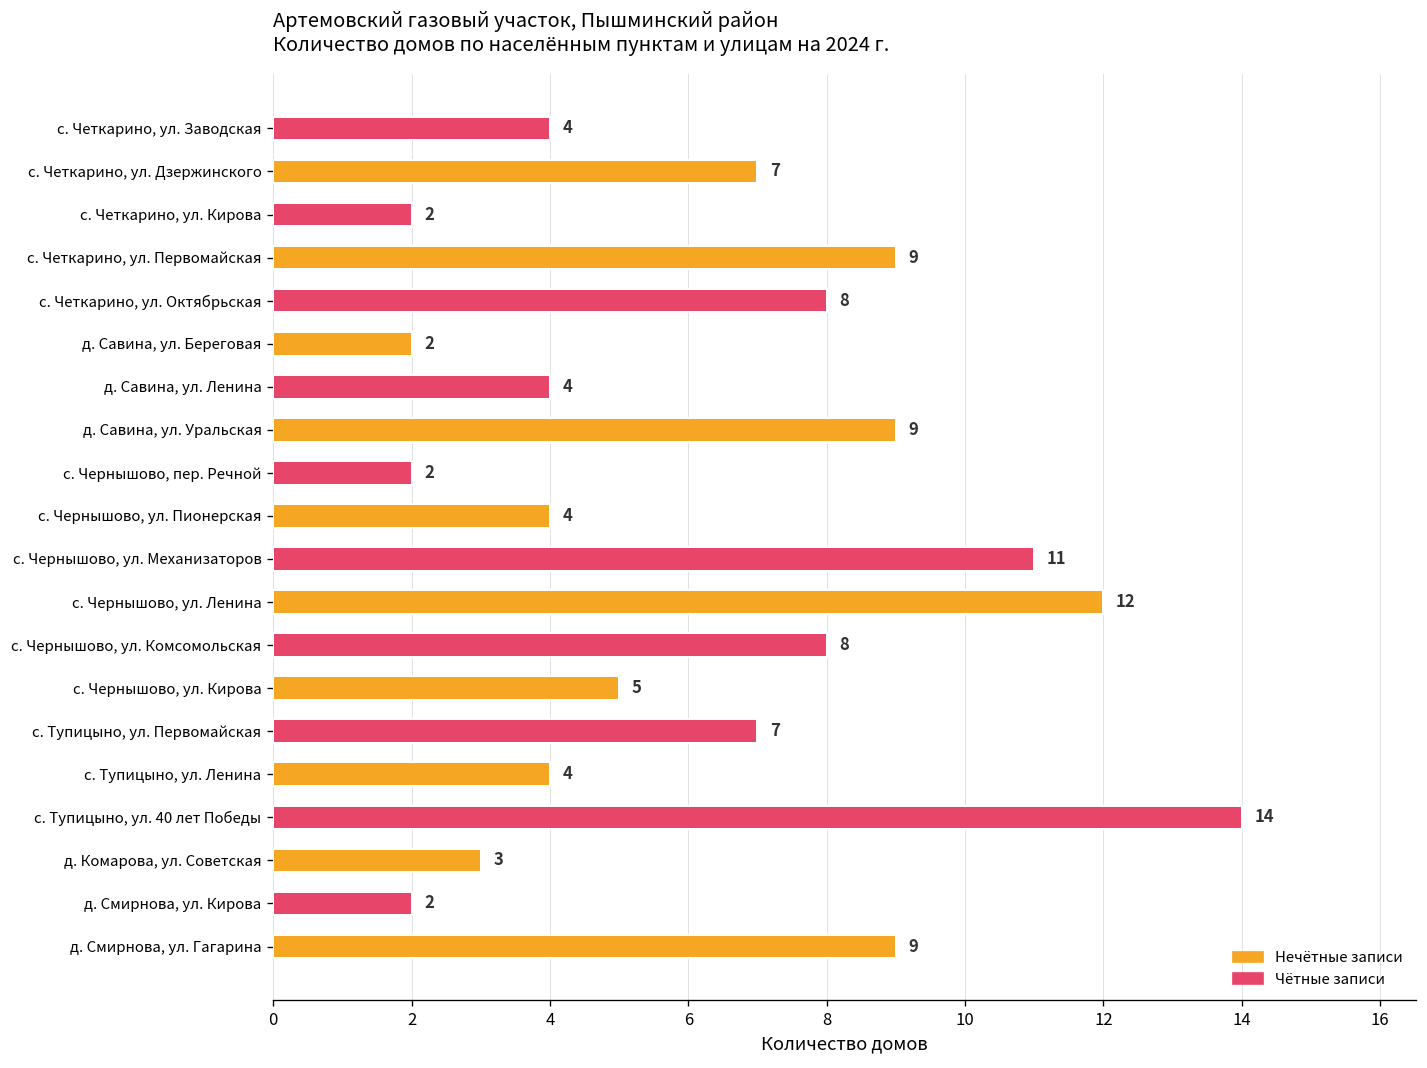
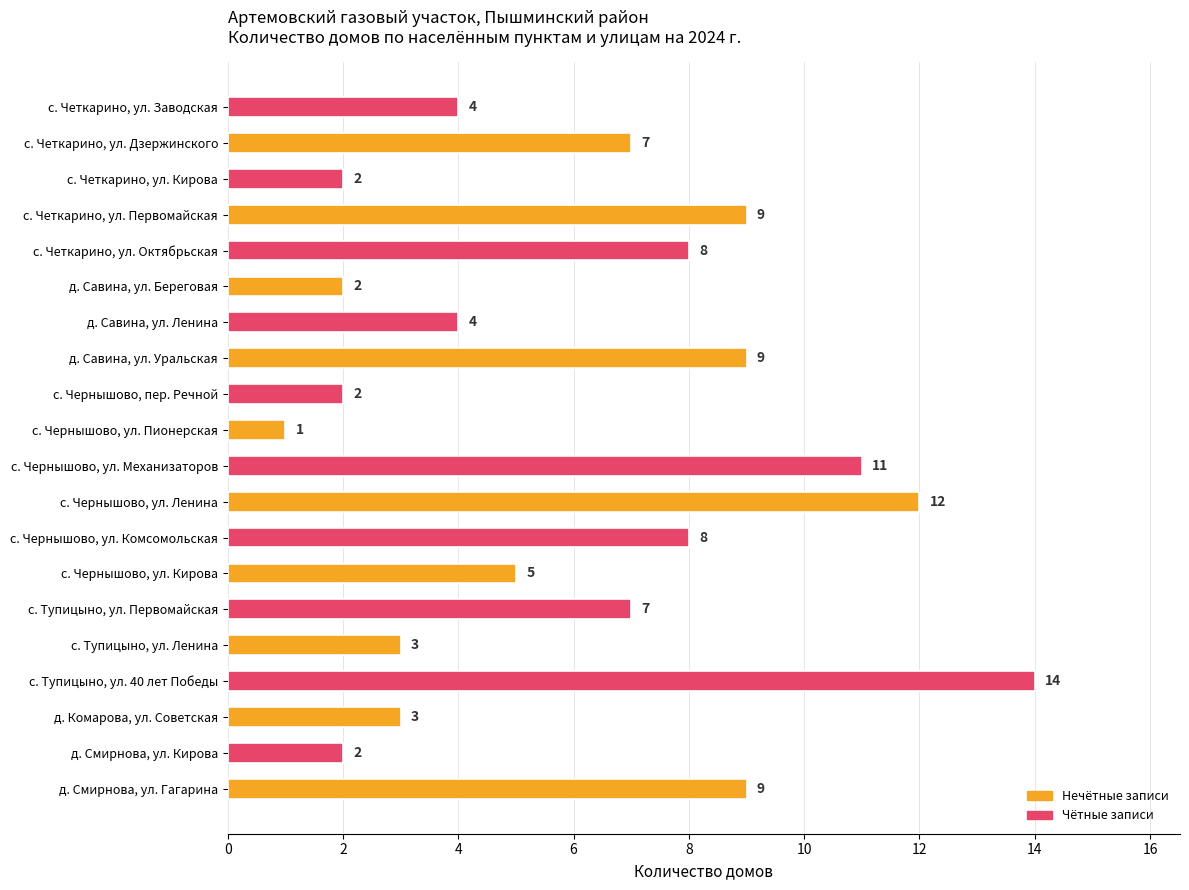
  {
    "с. Четкарино, ул. Заводская": 4,
    "с. Четкарино, ул. Дзержинского": 7,
    "с. Четкарино, ул. Кирова": 2,
    "с. Четкарино, ул. Первомайская": 9,
    "с. Четкарино, ул. Октябрьская": 8,
    "д. Савина, ул. Береговая": 2,
    "д. Савина, ул. Ленина": 4,
    "д. Савина, ул. Уральская": 9,
    "с. Чернышово, пер. Речной": 2,
-   "с. Чернышово, ул. Пионерская": 4,
+   "с. Чернышово, ул. Пионерская": 1,
    "с. Чернышово, ул. Механизаторов": 11,
    "с. Чернышово, ул. Ленина": 12,
    "с. Чернышово, ул. Комсомольская": 8,
    "с. Чернышово, ул. Кирова": 5,
    "с. Тупицыно, ул. Первомайская": 7,
-   "с. Тупицыно, ул. Ленина": 4,
+   "с. Тупицыно, ул. Ленина": 3,
    "с. Тупицыно, ул. 40 лет Победы": 14,
    "д. Комарова, ул. Советская": 3,
    "д. Смирнова, ул. Кирова": 2,
    "д. Смирнова, ул. Гагарина": 9
  }
